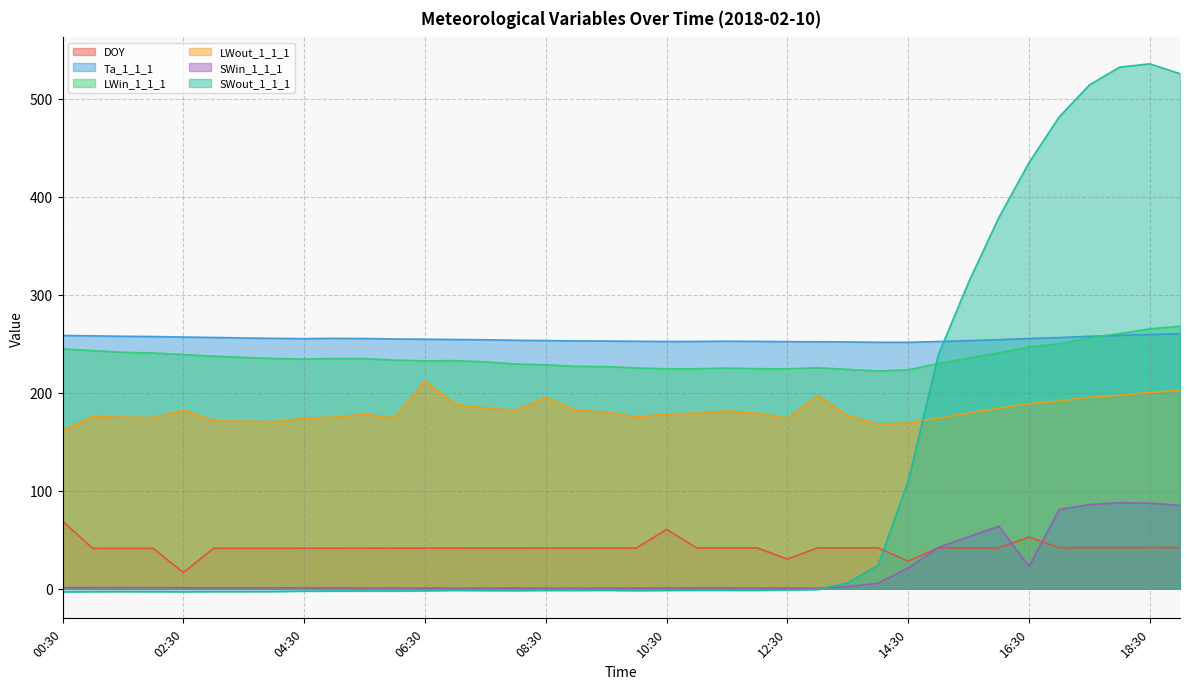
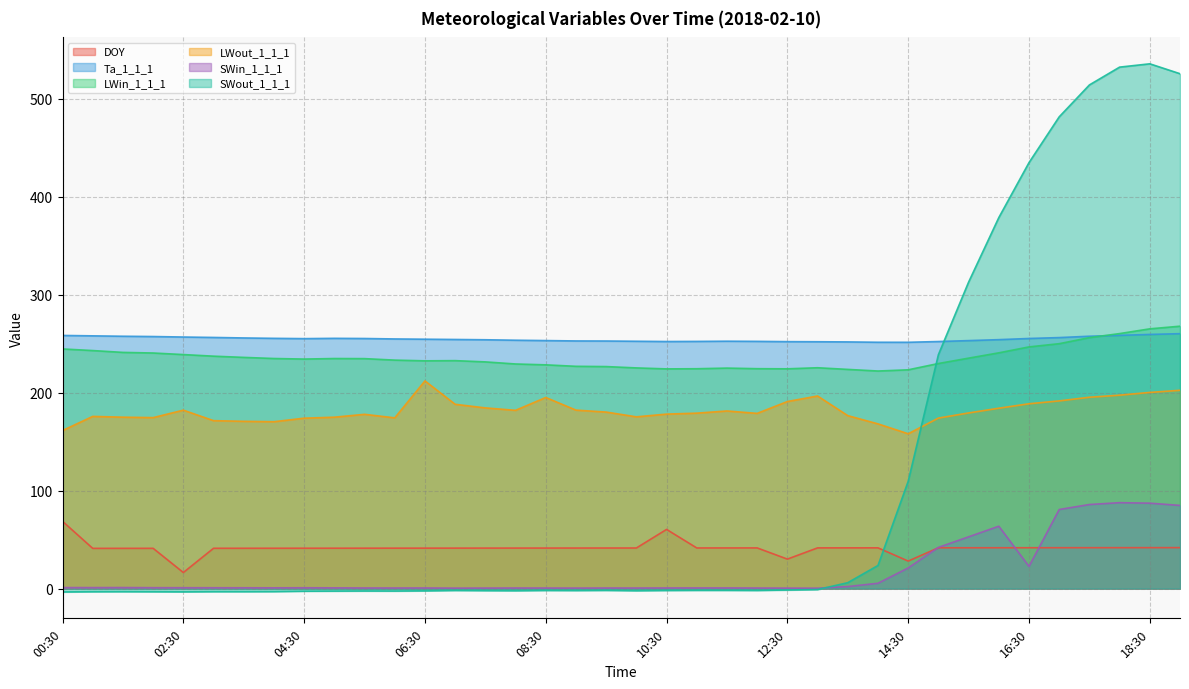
  {
    "DOY": {
      "00:30": 70,
      "02:30": 20,
      "04:30": 40,
      "06:30": 40,
      "08:30": 40,
      "10:30": 60,
      "12:30": 30,
      "14:30": 30,
-     "16:30": 50,
+     "16:30": 40,
      "18:30": 40
    },
    "LWout_1_1_1": {
      "00:30": 160,
      "02:30": 180,
      "04:30": 170,
      "06:30": 210,
      "08:30": 190,
      "10:30": 180,
-     "12:30": 170,
-     "14:30": 170,
+     "12:30": 190,
+     "14:30": 160,
      "16:30": 190,
      "18:30": 200
    },
    "SWin_1_1_1": {
      "14:30": 20,
      "16:30": 20,
      "18:30": 90
    }
  }
